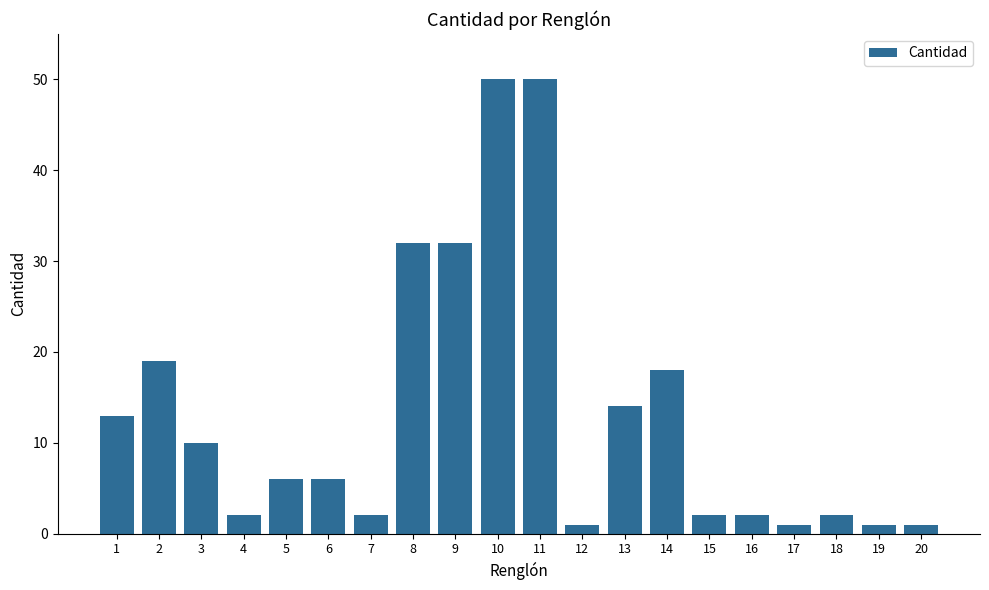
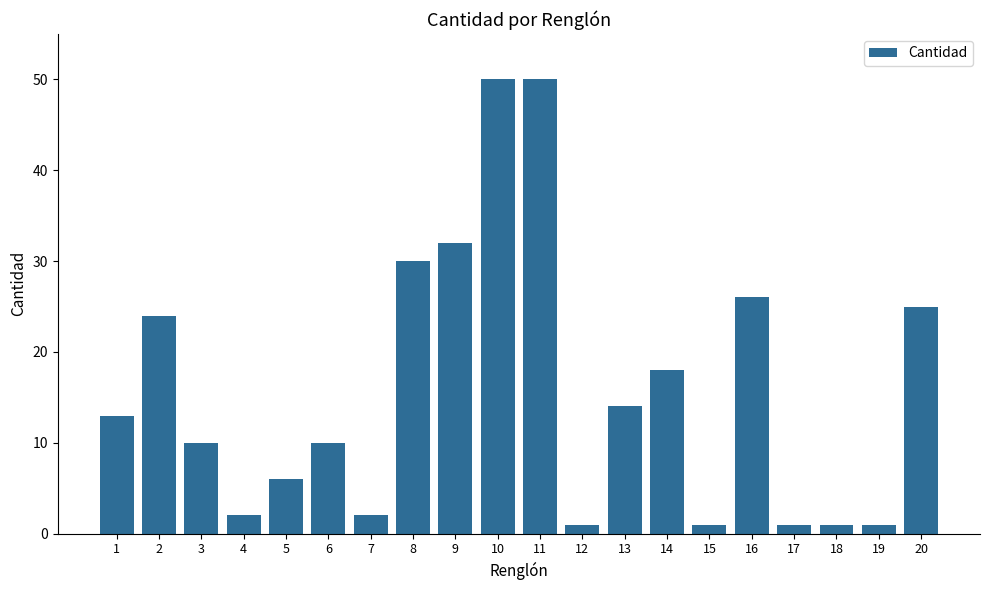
  {
    "1": 13,
-   "2": 19,
+   "2": 24,
    "3": 10,
    "4": 2,
    "5": 6,
-   "6": 6,
+   "6": 10,
    "7": 2,
-   "8": 32,
+   "8": 30,
    "9": 32,
    "10": 50,
    "11": 50,
    "12": 1,
    "13": 14,
    "14": 18,
-   "15": 2,
-   "16": 2,
+   "15": 1,
+   "16": 26,
    "17": 1,
-   "18": 2,
+   "18": 1,
    "19": 1,
-   "20": 1
+   "20": 25
  }
